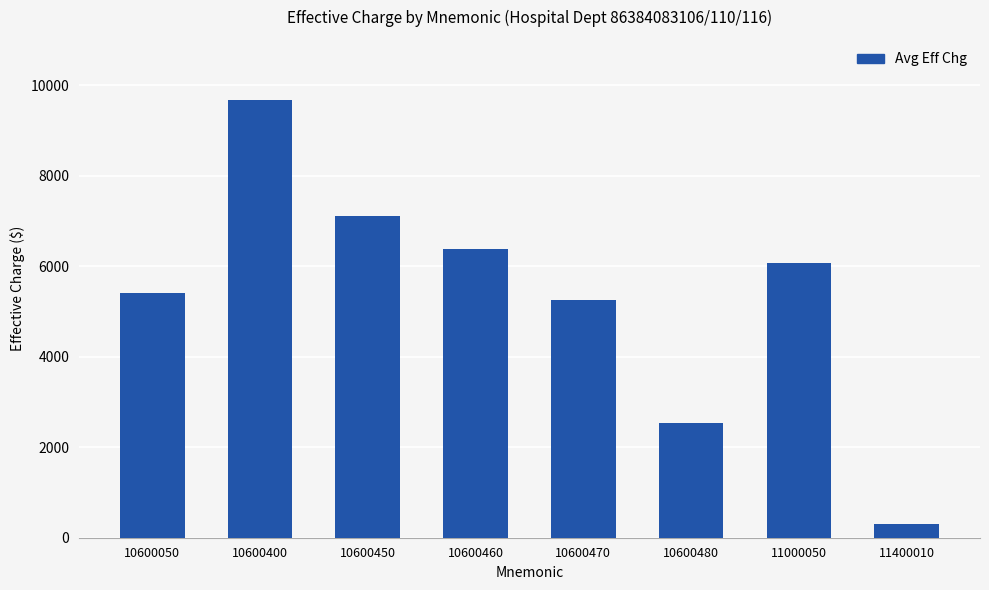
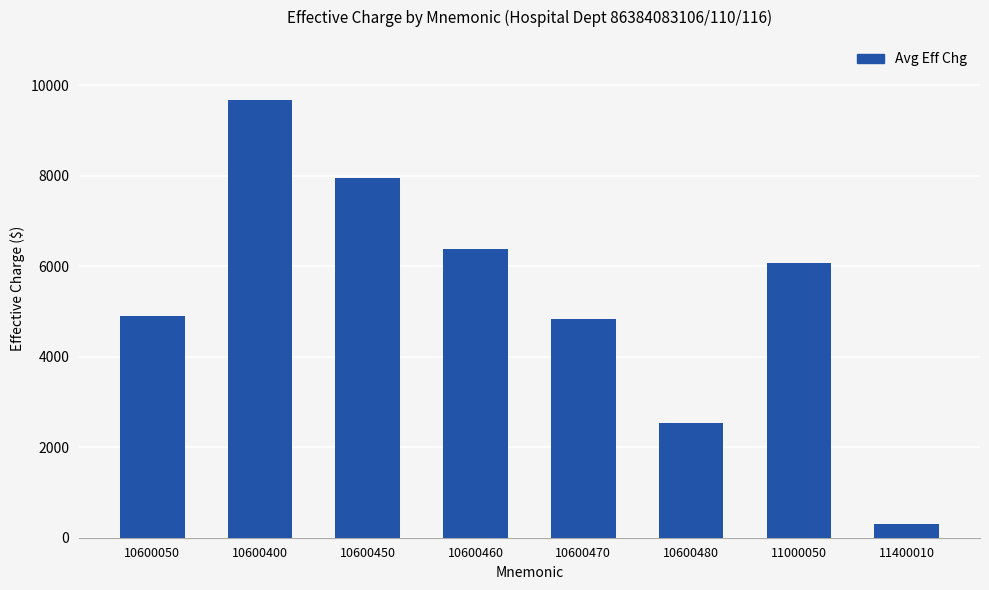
  {
-   "10600050": 5400,
+   "10600050": 4900,
    "10600400": 9700,
-   "10600450": 7100,
+   "10600450": 7900,
    "10600460": 6400,
-   "10600470": 5200,
+   "10600470": 4800,
    "10600480": 2500,
    "11000050": 6100,
    "11400010": 300
  }
